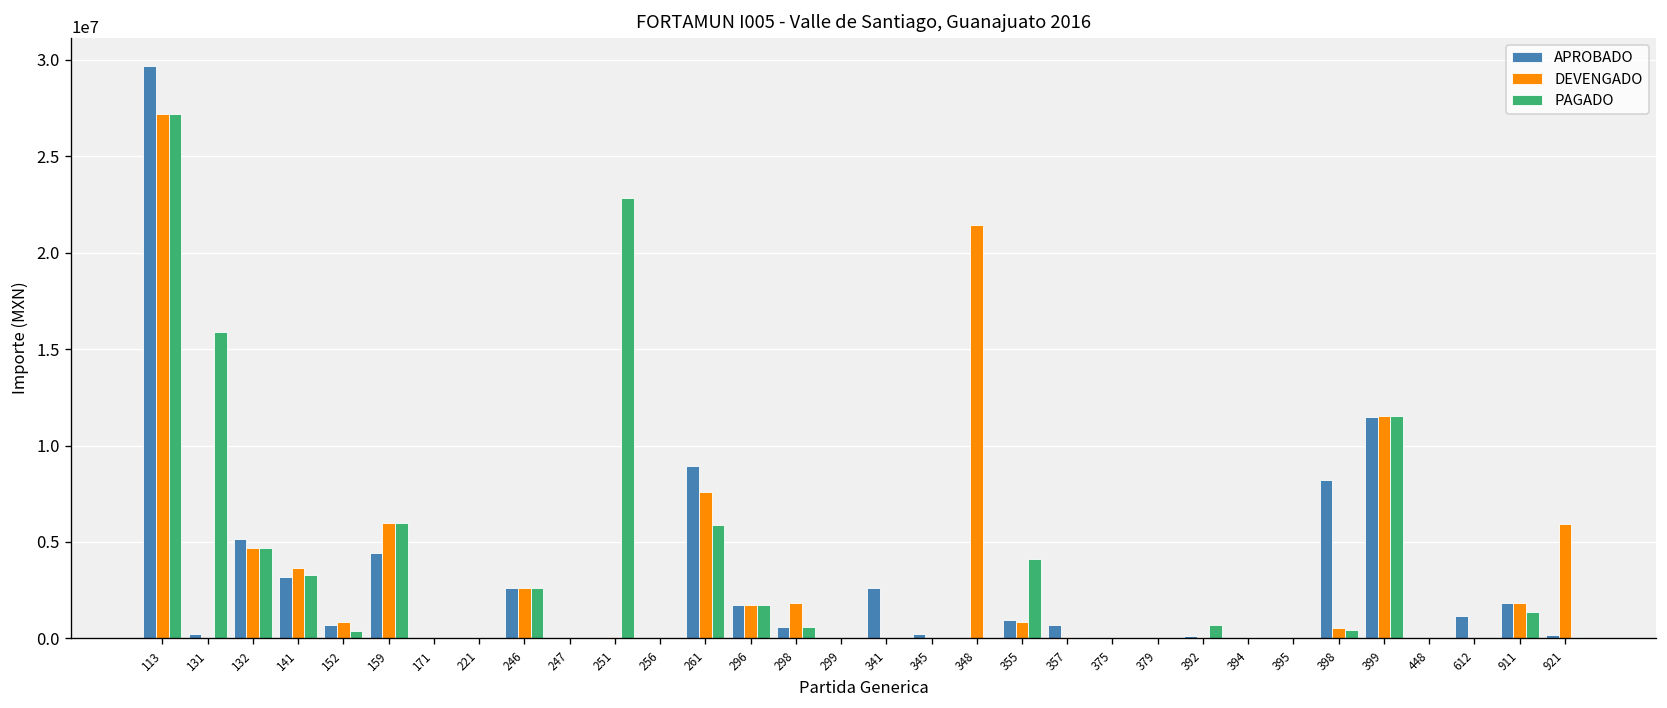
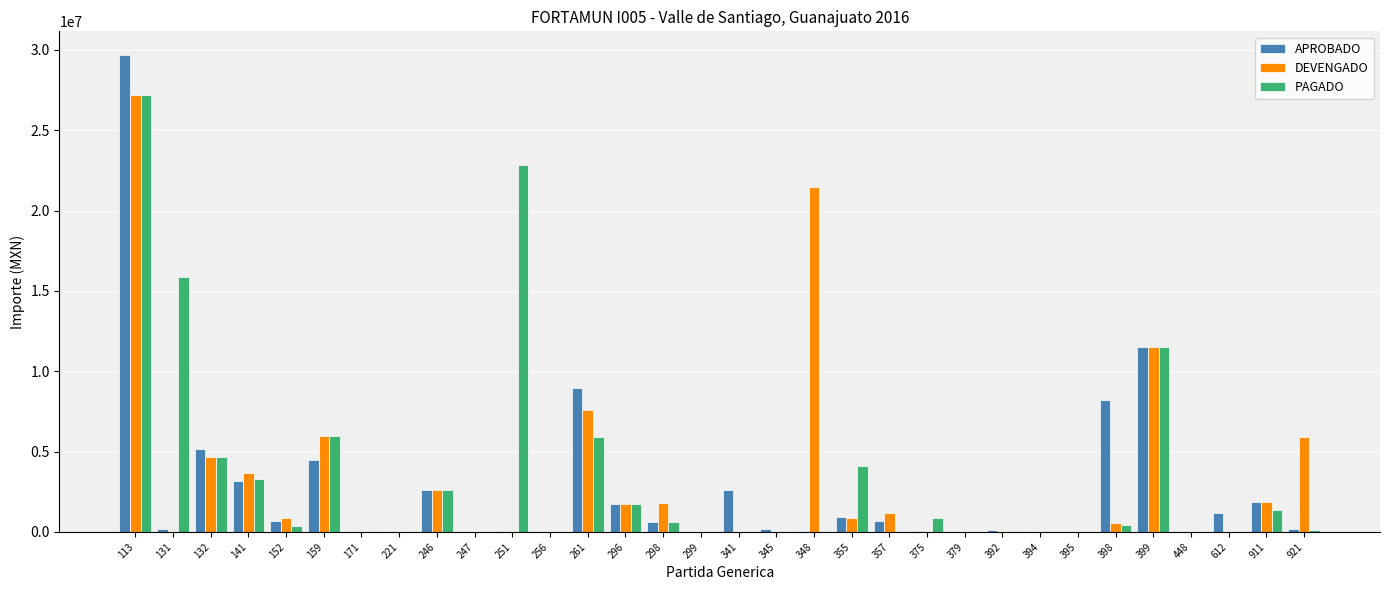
  {
    "APROBADO": {
      "113": 29700000,
      "131": 200000,
      "132": 5200000,
      "141": 3200000,
      "152": 700000,
      "159": 4500000,
      "246": 2600000,
      "261": 8900000,
      "296": 1800000,
      "298": 600000,
      "341": 2600000,
      "345": 200000,
      "355": 1000000,
      "357": 700000,
      "398": 8200000,
      "399": 11500000,
      "612": 1200000,
      "911": 1800000,
      "921": 200000
    },
    "DEVENGADO": {
      "113": 27200000,
      "132": 4700000,
      "141": 3700000,
      "152": 900000,
      "159": 6000000,
      "246": 2600000,
      "261": 7600000,
      "296": 1700000,
      "298": 1800000,
      "345": 0,
      "348": 21400000,
      "355": 900000,
-     "357": 100000,
+     "357": 1200000,
      "394": 0,
      "395": 0,
      "398": 500000,
      "399": 11500000,
      "448": 0,
      "612": 0,
      "911": 1800000,
      "921": 5900000
    },
    "PAGADO": {
      "113": 27200000,
      "131": 15900000,
      "132": 4700000,
      "141": 3300000,
      "152": 400000,
      "159": 6000000,
      "246": 2600000,
      "251": 22800000,
      "261": 5900000,
      "296": 1700000,
      "298": 600000,
      "345": 0,
      "355": 4100000,
-     "375": 0,
-     "392": 700000,
+     "375": 900000,
+     "392": 100000,
      "394": 0,
      "395": 0,
      "398": 400000,
      "399": 11500000,
      "448": 0,
      "612": 0,
      "911": 1400000
    }
  }
